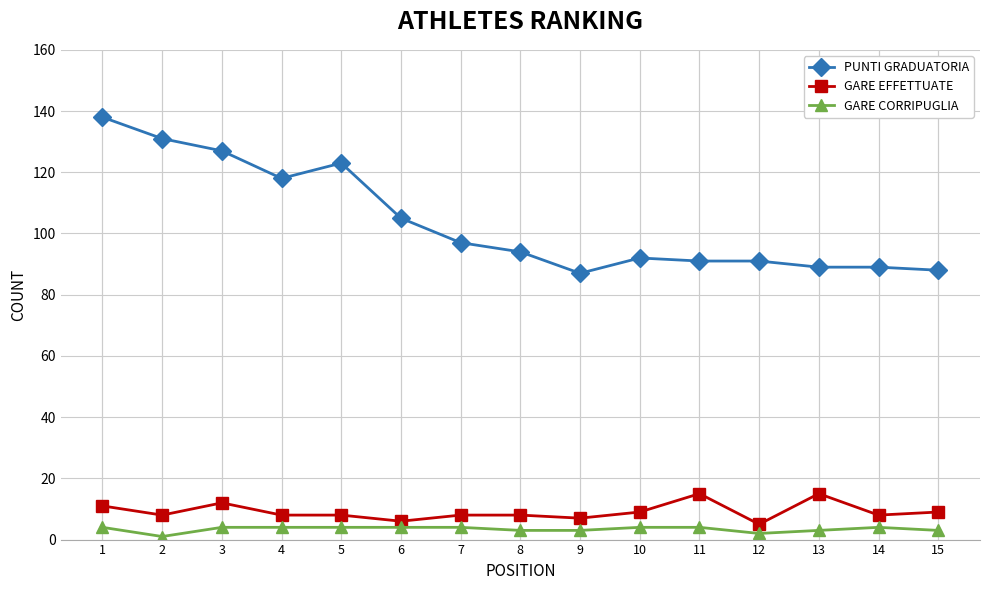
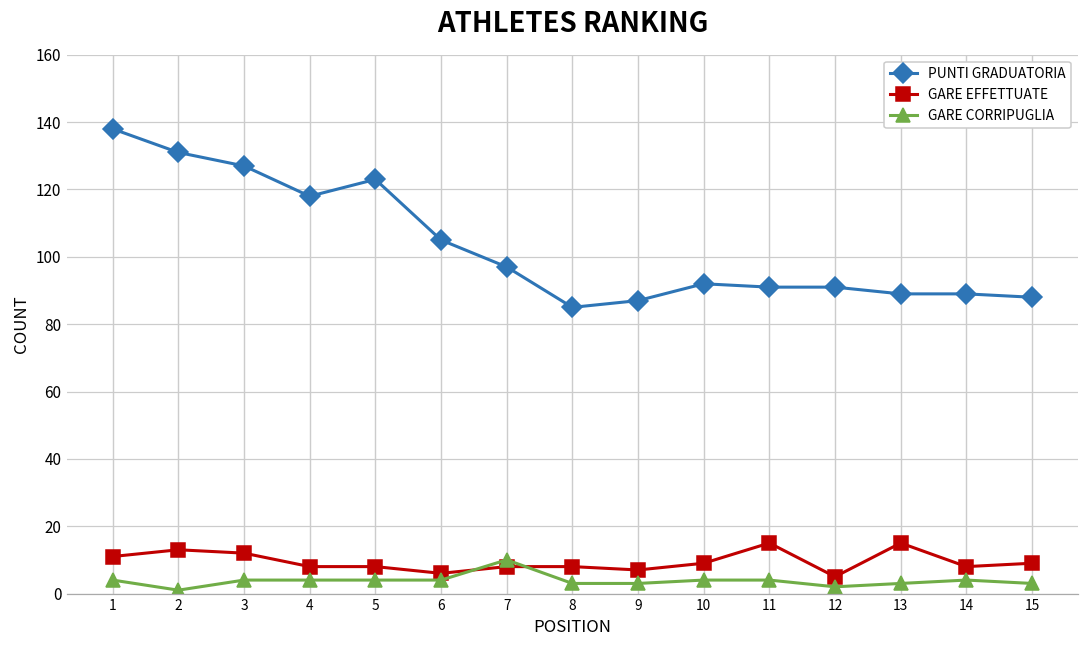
  {
    "PUNTI GRADUATORIA": {
      "1": 138,
      "2": 131,
      "3": 127,
      "4": 118,
      "5": 123,
      "6": 105,
      "7": 97,
-     "8": 94,
+     "8": 85,
      "9": 87,
      "10": 92,
      "11": 91,
      "12": 91,
      "13": 89,
      "14": 89,
      "15": 88
    },
    "GARE EFFETTUATE": {
      "1": 11,
-     "2": 8,
+     "2": 13,
      "3": 12,
      "4": 8,
      "5": 8,
      "6": 6,
      "7": 8,
      "8": 8,
      "9": 7,
      "10": 9,
      "11": 15,
      "12": 5,
      "13": 15,
      "14": 8,
      "15": 9
    },
    "GARE CORRIPUGLIA": {
      "1": 4,
      "2": 1,
      "3": 4,
      "4": 4,
      "5": 4,
      "6": 4,
-     "7": 4,
+     "7": 10,
      "8": 3,
      "9": 3,
      "10": 4,
      "11": 4,
      "12": 2,
      "13": 3,
      "14": 4,
      "15": 3
    }
  }
